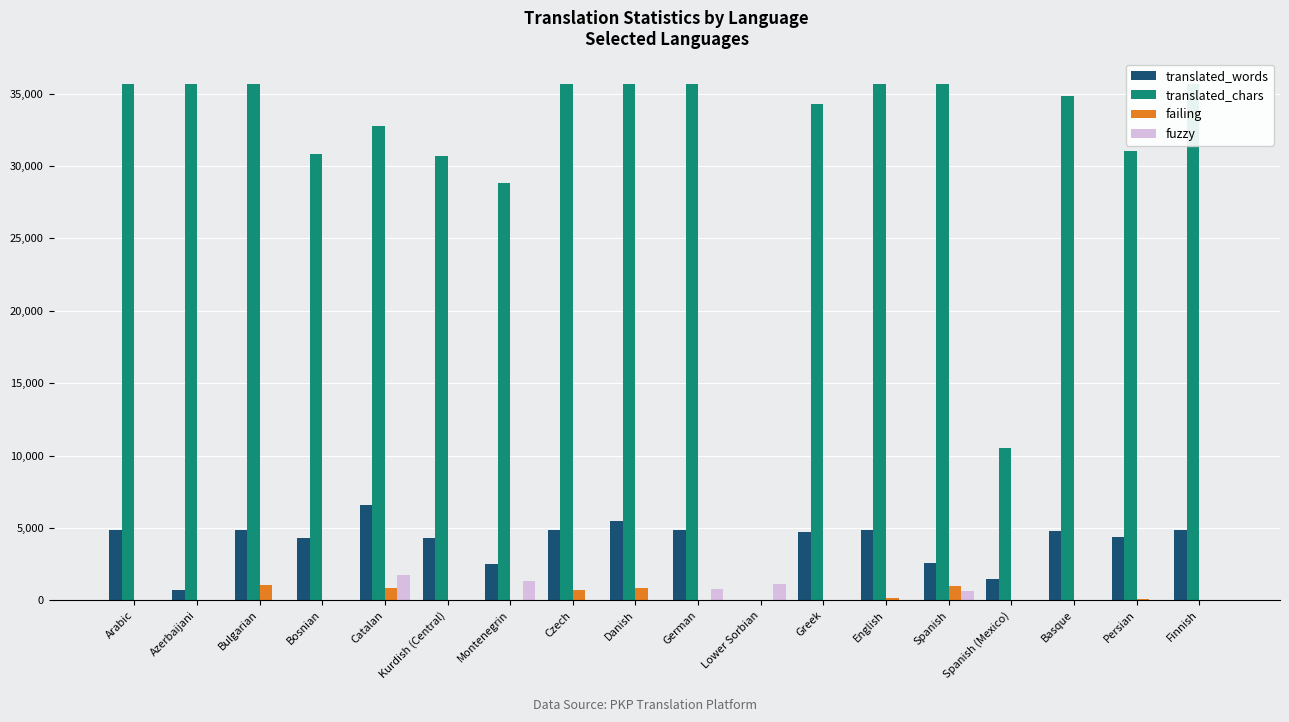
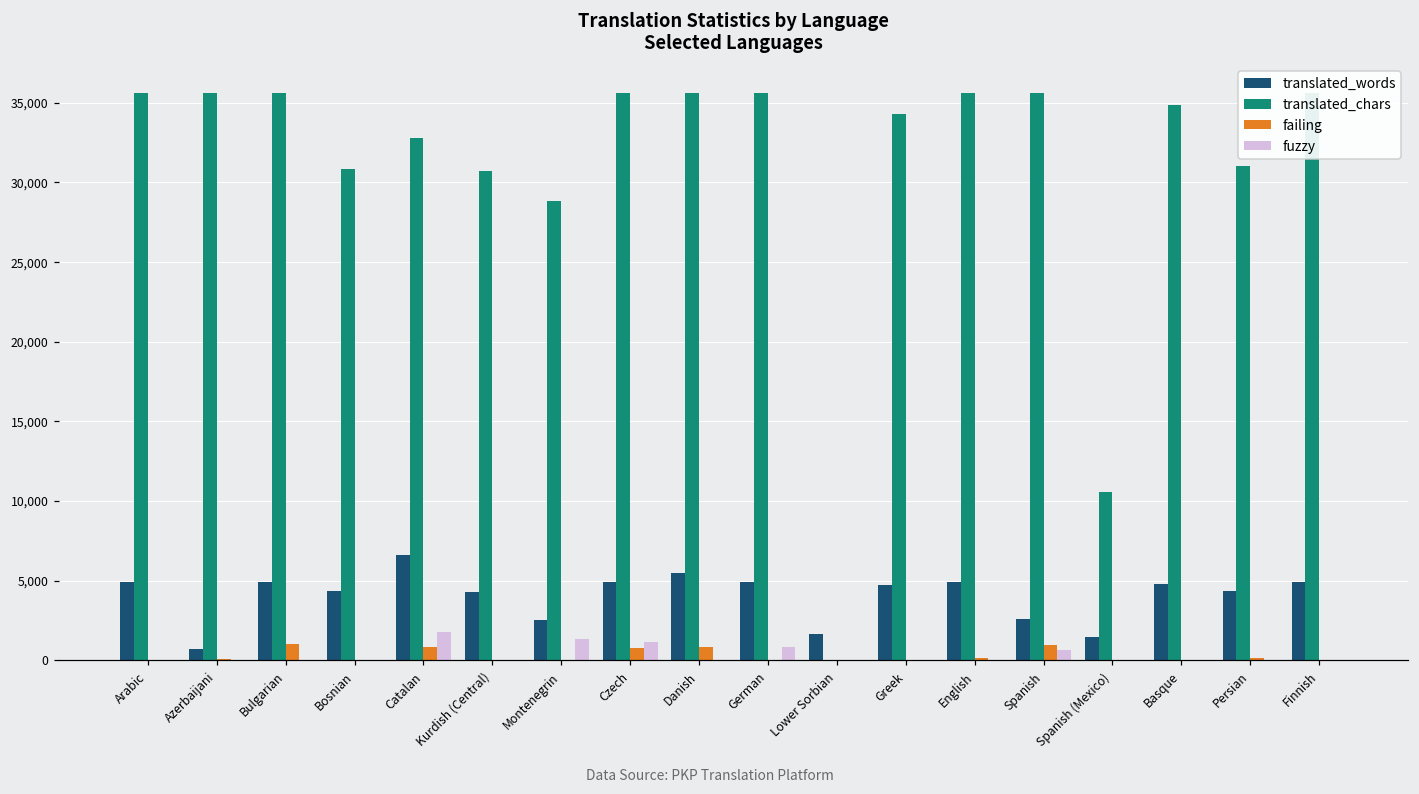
  {
    "translated_words": {
      "Arabic": "4,900",
      "Azerbaijani": "700",
      "Bulgarian": "4,900",
      "Bosnian": "4,300",
      "Catalan": "6,600",
      "Kurdish (Central)": "4,300",
      "Montenegrin": "2,500",
      "Czech": "4,900",
      "Danish": "5,500",
      "German": "4,900",
-     "Lower Sorbian": "0",
+     "Lower Sorbian": "1,600",
      "Greek": "4,700",
      "English": "4,900",
      "Spanish": "2,600",
      "Spanish (Mexico)": "1,500",
      "Basque": "4,800",
      "Persian": "4,300",
      "Finnish": "4,900"
    },
    "translated_chars": {
      "Arabic": "35,600",
      "Azerbaijani": "35,600",
      "Bulgarian": "35,600",
      "Bosnian": "30,800",
      "Catalan": "32,800",
      "Kurdish (Central)": "30,700",
      "Montenegrin": "28,800",
      "Czech": "35,600",
      "Danish": "35,600",
      "German": "35,600",
      "Greek": "34,300",
      "English": "35,600",
      "Spanish": "35,600",
      "Spanish (Mexico)": "10,500",
      "Basque": "34,800",
      "Persian": "31,000"
    },
    "failing": {
      "Bulgarian": "1,000",
      "Catalan": "900",
      "Czech": "700",
      "Danish": "800",
      "Lower Sorbian": "0",
      "Spanish": "1,000",
      "Finnish": "0"
    },
    "fuzzy": {
      "Arabic": "0",
      "Azerbaijani": "0",
      "Bulgarian": "0",
      "Catalan": "1,700",
      "Montenegrin": "1,300",
-     "Czech": "0",
+     "Czech": "1,100",
      "Danish": "0",
      "German": "800",
-     "Lower Sorbian": "1,100",
+     "Lower Sorbian": "0",
      "English": "0",
      "Spanish": "700",
      "Finnish": "0"
    }
  }
